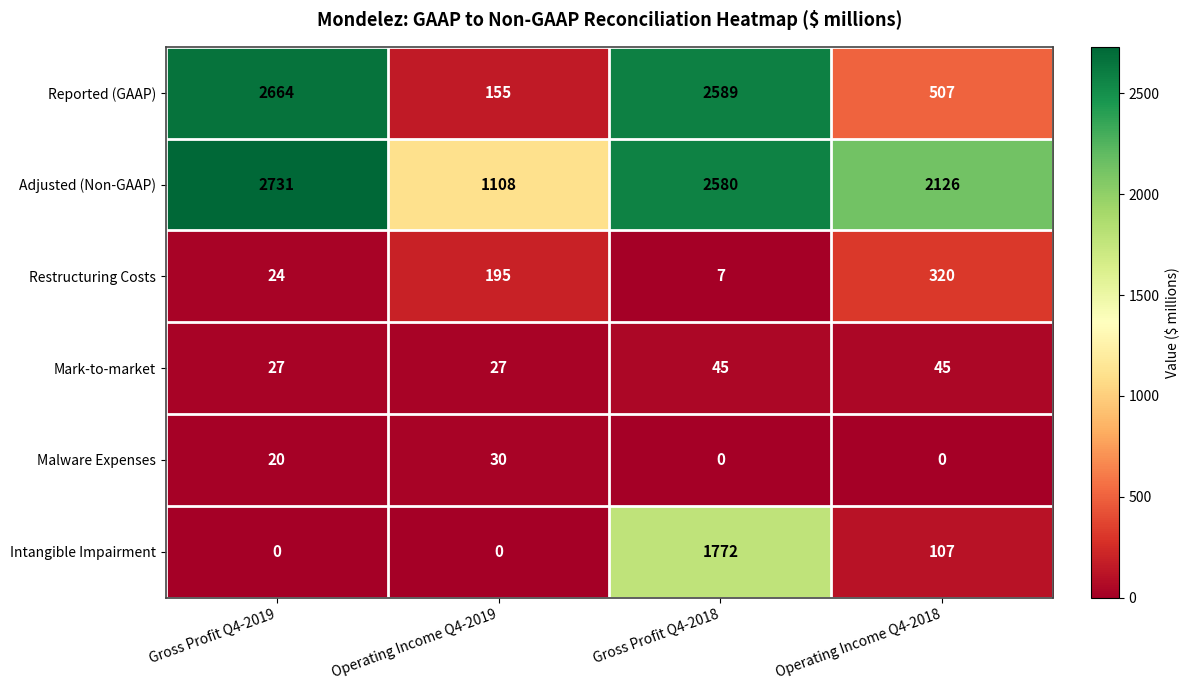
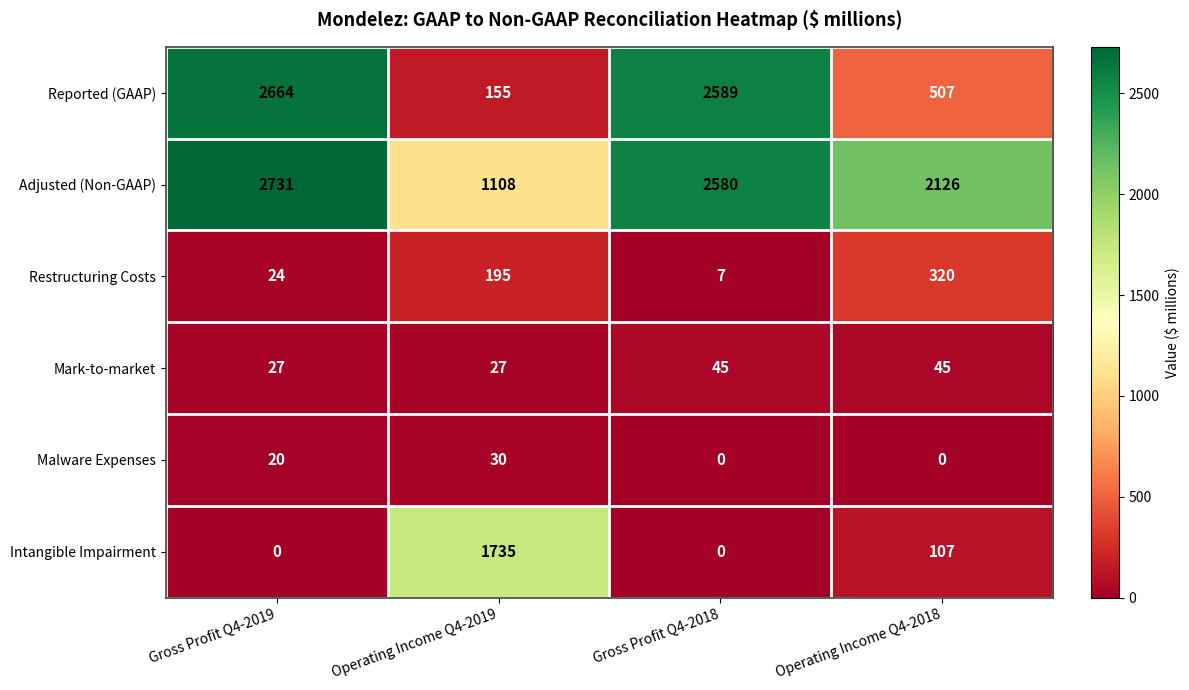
  {
    "Reported (GAAP)": {
      "Gross Profit Q4-2019": 2664,
      "Operating Income Q4-2019": 155,
      "Gross Profit Q4-2018": 2589,
      "Operating Income Q4-2018": 507
    },
    "Adjusted (Non-GAAP)": {
      "Gross Profit Q4-2019": 2731,
      "Operating Income Q4-2019": 1108,
      "Gross Profit Q4-2018": 2580,
      "Operating Income Q4-2018": 2126
    },
    "Restructuring Costs": {
      "Gross Profit Q4-2019": 24,
      "Operating Income Q4-2019": 195,
      "Gross Profit Q4-2018": 7,
      "Operating Income Q4-2018": 320
    },
    "Mark-to-market": {
      "Gross Profit Q4-2019": 27,
      "Operating Income Q4-2019": 27,
      "Gross Profit Q4-2018": 45,
      "Operating Income Q4-2018": 45
    },
    "Malware Expenses": {
      "Gross Profit Q4-2019": 20,
      "Operating Income Q4-2019": 30,
      "Gross Profit Q4-2018": 0,
      "Operating Income Q4-2018": 0
    },
    "Intangible Impairment": {
      "Gross Profit Q4-2019": 0,
-     "Operating Income Q4-2019": 0,
-     "Gross Profit Q4-2018": 1772,
+     "Operating Income Q4-2019": 1735,
+     "Gross Profit Q4-2018": 0,
      "Operating Income Q4-2018": 107
    }
  }
